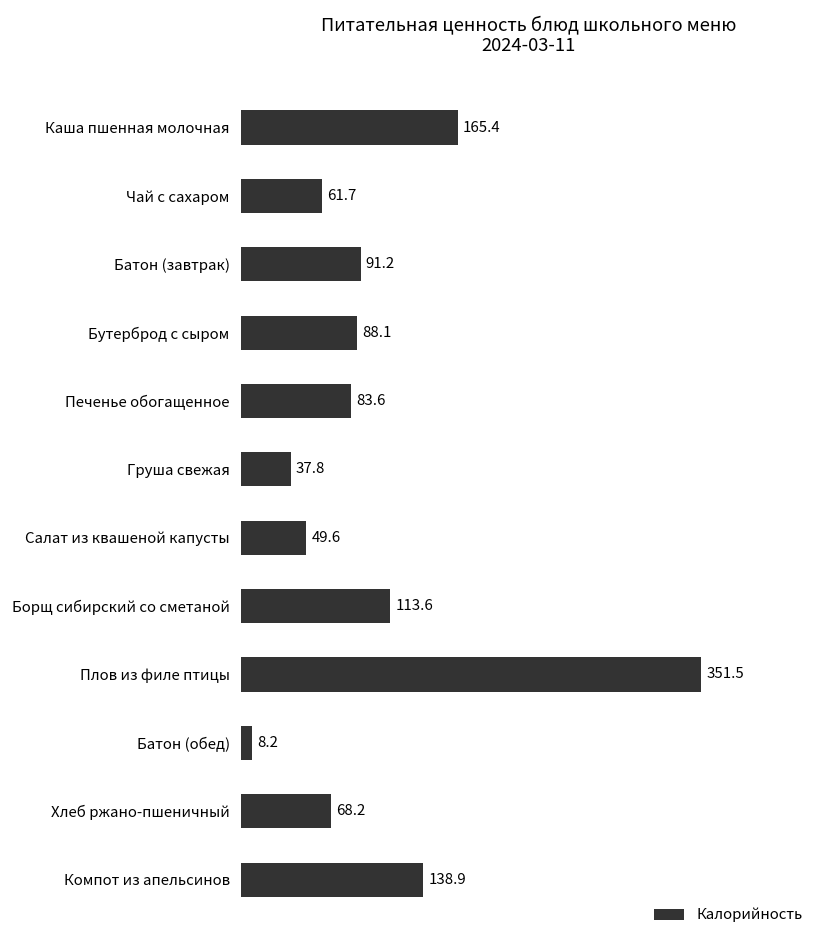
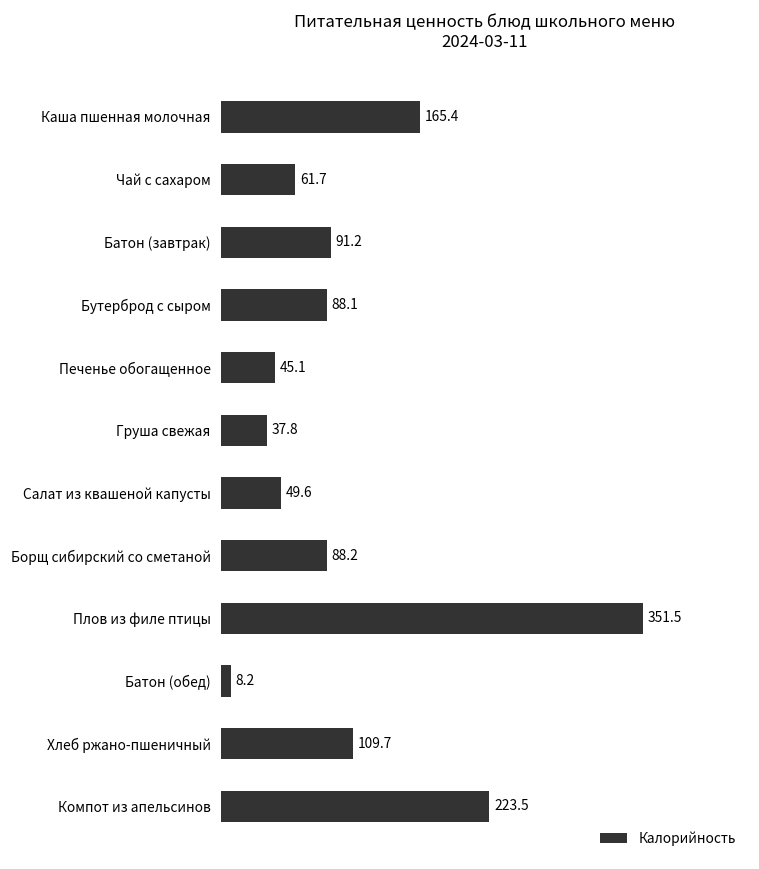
  {
    "Каша пшенная молочная": 165.4,
    "Чай с сахаром": 61.7,
    "Батон (завтрак)": 91.2,
    "Бутерброд с сыром": 88.1,
-   "Печенье обогащенное": 83.6,
+   "Печенье обогащенное": 45.1,
    "Груша свежая": 37.8,
    "Салат из квашеной капусты": 49.6,
-   "Борщ сибирский со сметаной": 113.6,
+   "Борщ сибирский со сметаной": 88.2,
    "Плов из филе птицы": 351.5,
    "Батон (обед)": 8.2,
-   "Хлеб ржано-пшеничный": 68.2,
-   "Компот из апельсинов": 138.9
+   "Хлеб ржано-пшеничный": 109.7,
+   "Компот из апельсинов": 223.5
  }
